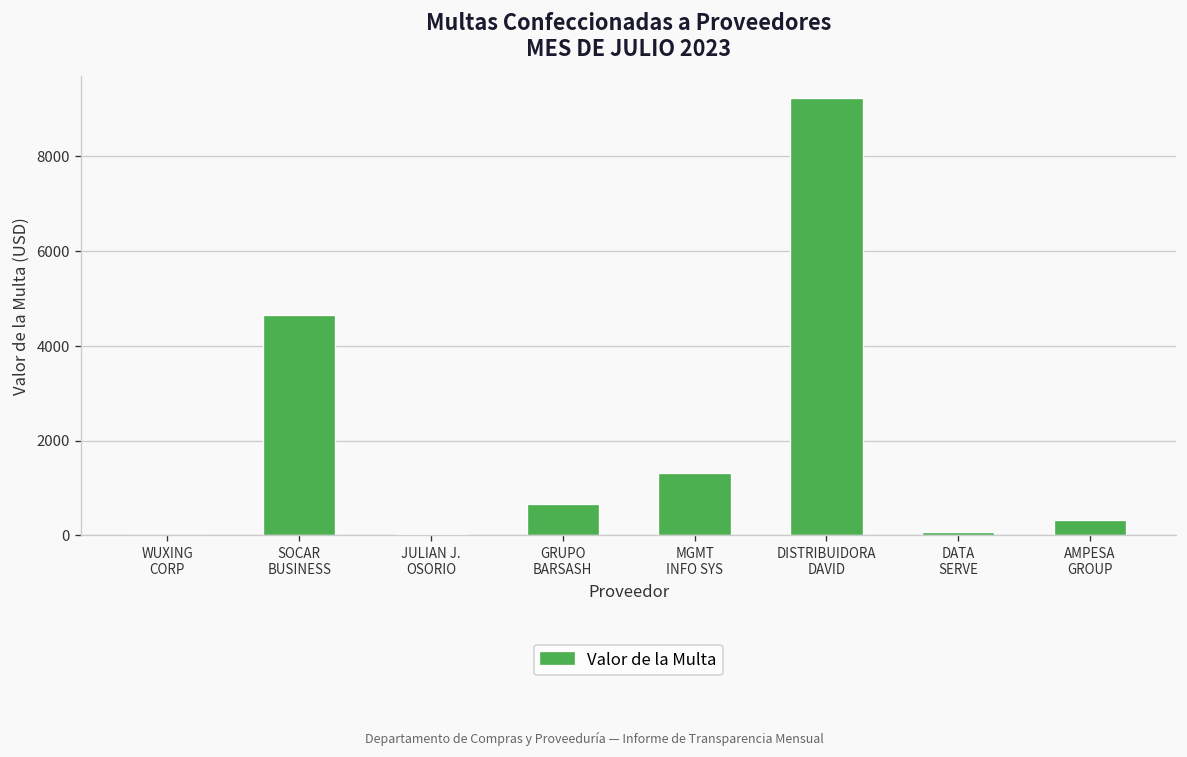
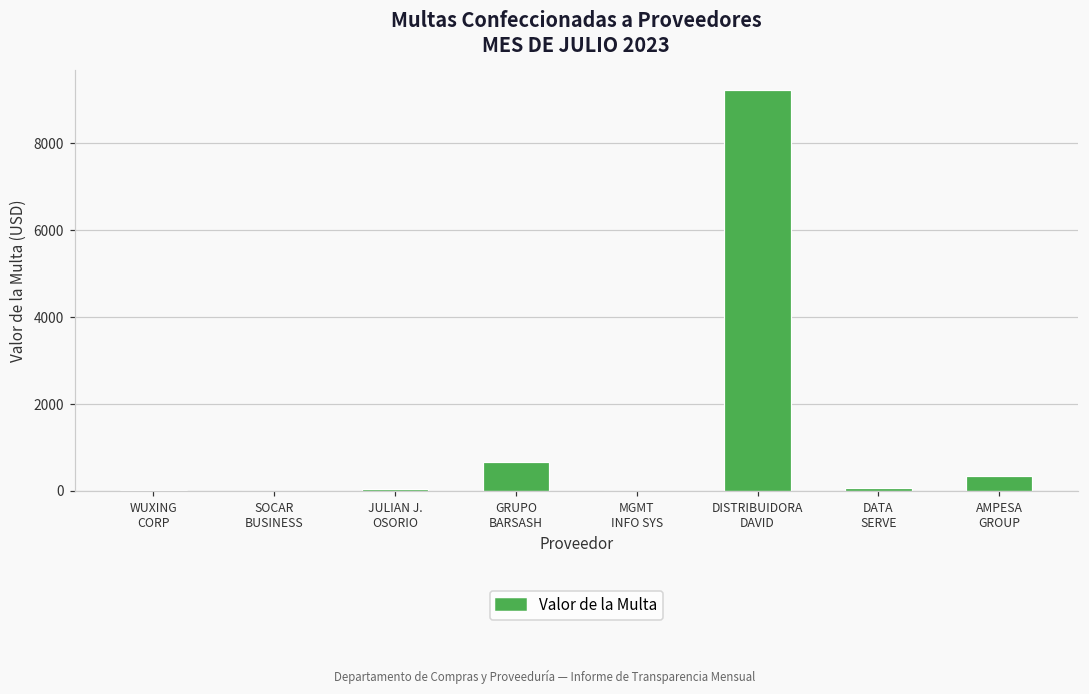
  {
-   "SOCAR BUSINESS": 4600,
+   "SOCAR BUSINESS": 0,
    "GRUPO BARSASH": 700,
-   "MGMT INFO SYS": 1300,
+   "MGMT INFO SYS": 0,
    "DISTRIBUIDORA DAVID": 9200,
    "DATA SERVE": 100,
    "AMPESA GROUP": 300
  }
